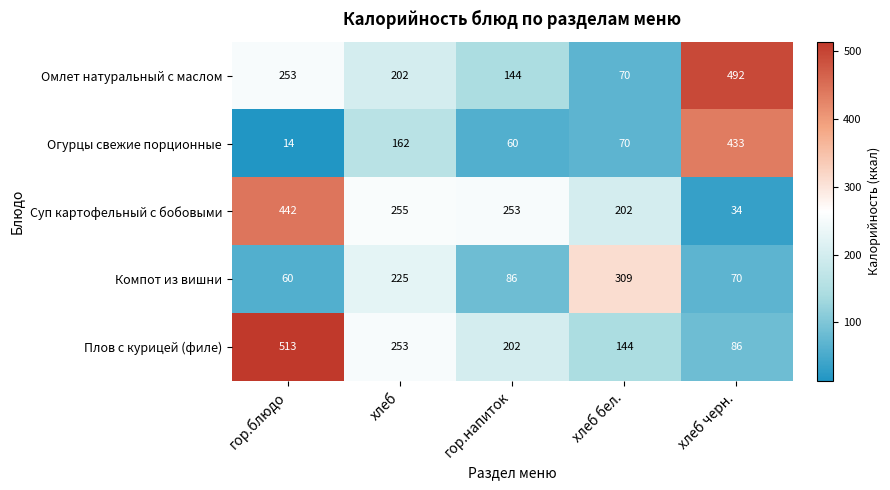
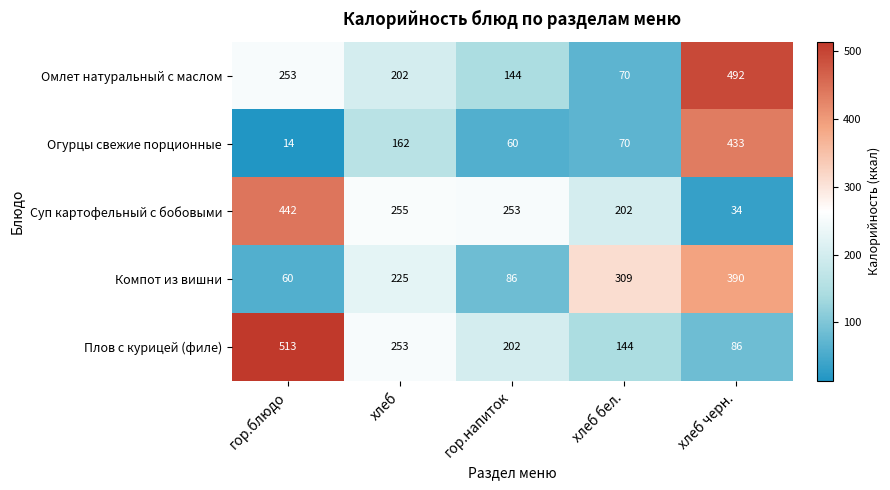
  {
    "Омлет натуральный с маслом": {
      "гор.блюдо": 253,
      "хлеб": 202,
      "гор.напиток": 144,
      "хлеб бел.": 70,
      "хлеб черн.": 492
    },
    "Огурцы свежие порционные": {
      "гор.блюдо": 14,
      "хлеб": 162,
      "гор.напиток": 60,
      "хлеб бел.": 70,
      "хлеб черн.": 433
    },
    "Суп картофельный с бобовыми": {
      "гор.блюдо": 442,
      "хлеб": 255,
      "гор.напиток": 253,
      "хлеб бел.": 202,
      "хлеб черн.": 34
    },
    "Компот из вишни": {
      "гор.блюдо": 60,
      "хлеб": 225,
      "гор.напиток": 86,
      "хлеб бел.": 309,
-     "хлеб черн.": 70
+     "хлеб черн.": 390
    },
    "Плов с курицей (филе)": {
      "гор.блюдо": 513,
      "хлеб": 253,
      "гор.напиток": 202,
      "хлеб бел.": 144,
      "хлеб черн.": 86
    }
  }
